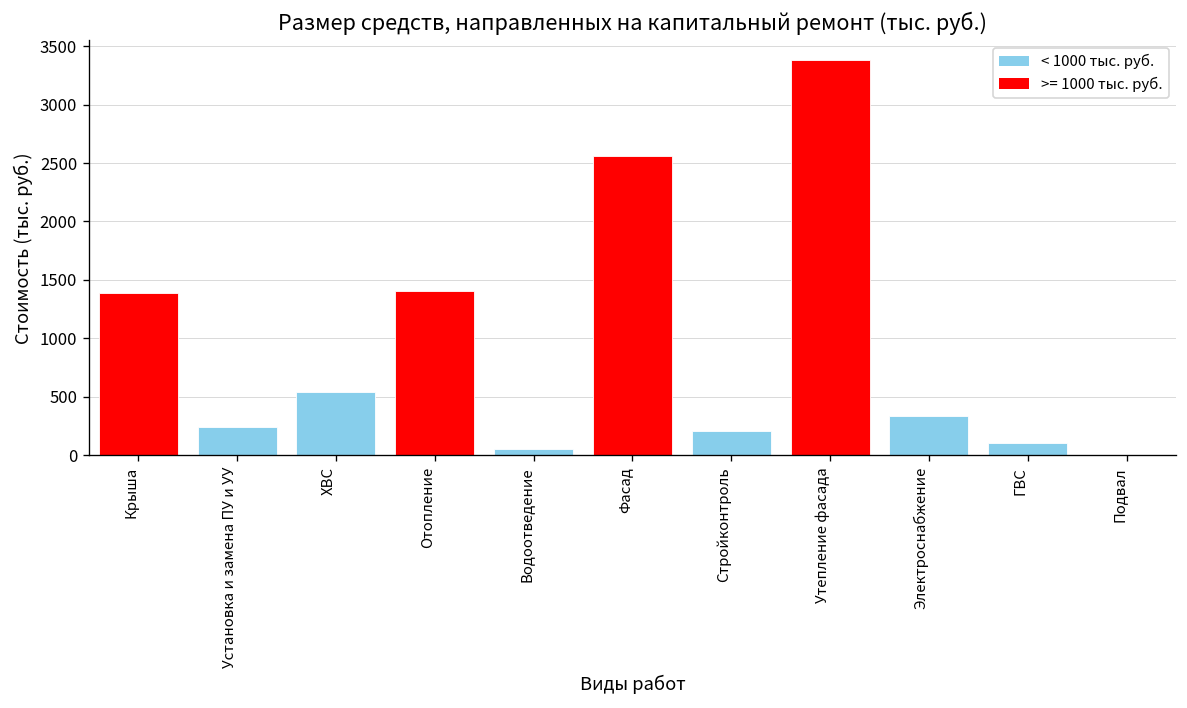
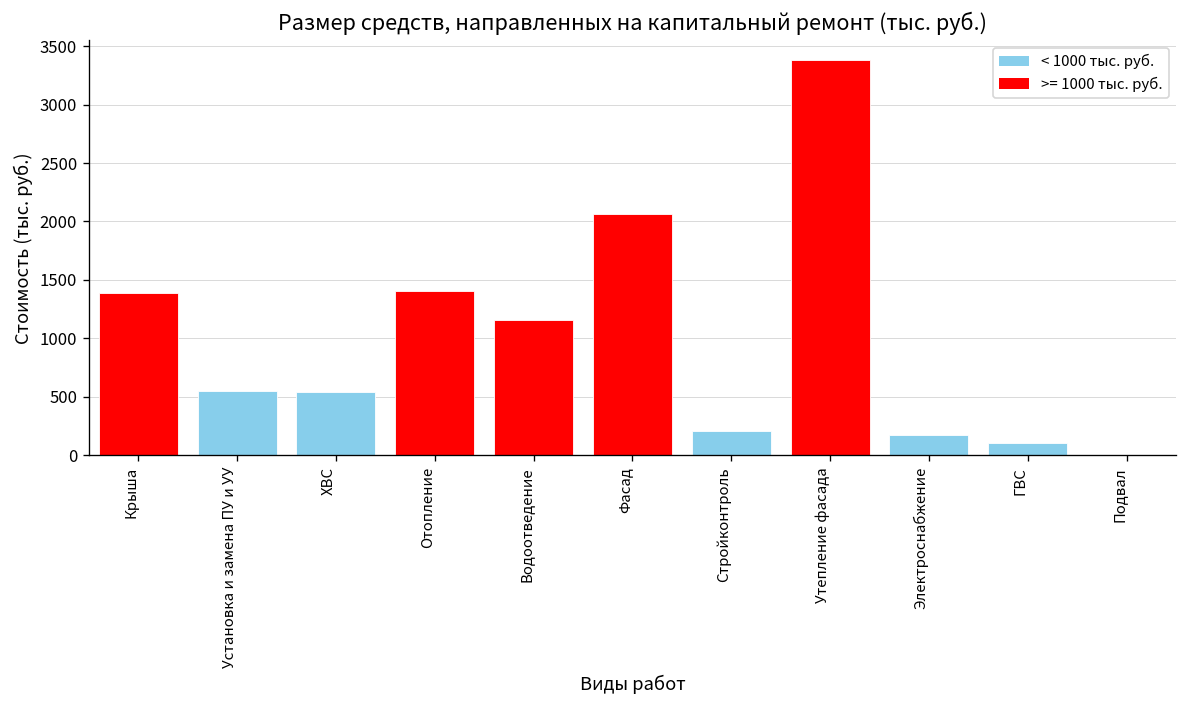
  {
    "Крыша": 1400,
-   "Установка и замена ПУ и УУ": 200,
+   "Установка и замена ПУ и УУ": 600,
    "ХВС": 500,
    "Отопление": 1400,
-   "Водоотведение": 100,
-   "Фасад": 2600,
+   "Водоотведение": 1200,
+   "Фасад": 2100,
    "Стройконтроль": 200,
    "Утепление фасада": 3400,
-   "Электроснабжение": 300,
+   "Электроснабжение": 200,
    "ГВС": 100
  }
